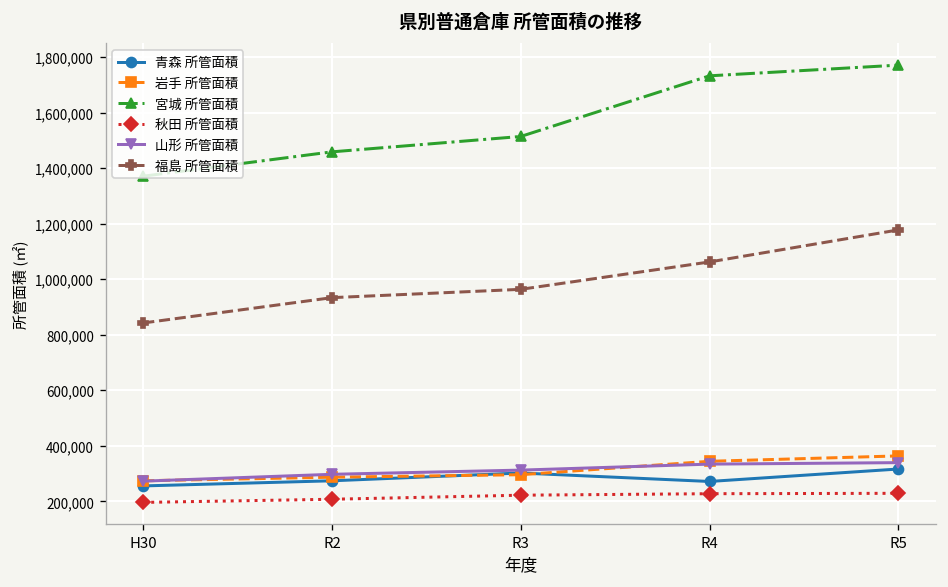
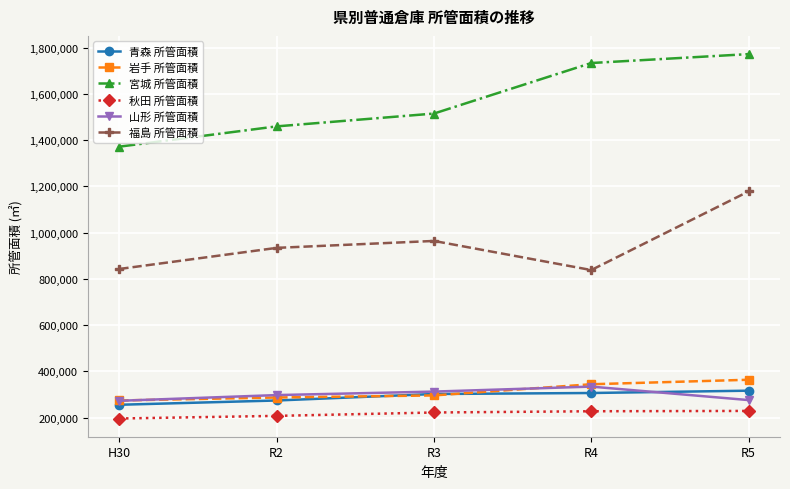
  {
    "青森 所管面積": {
      "H30": "260,000",
      "R2": "270,000",
-     "R4": "270,000",
+     "R4": "310,000",
      "R5": "320,000"
    },
    "岩手 所管面積": {
      "R5": "360,000"
    },
    "宮城 所管面積": {
      "H30": "1,370,000",
      "R2": "1,460,000",
      "R3": "1,510,000",
      "R4": "1,730,000",
      "R5": "1,770,000"
    },
    "秋田 所管面積": {
      "H30": "200,000",
      "R2": "210,000",
      "R3": "220,000",
      "R4": "230,000",
      "R5": "230,000"
    },
    "山形 所管面積": {
-     "R5": "340,000"
+     "R5": "280,000"
    },
    "福島 所管面積": {
      "H30": "840,000",
      "R2": "930,000",
      "R3": "960,000",
-     "R4": "1,060,000",
+     "R4": "840,000",
      "R5": "1,180,000"
    }
  }
